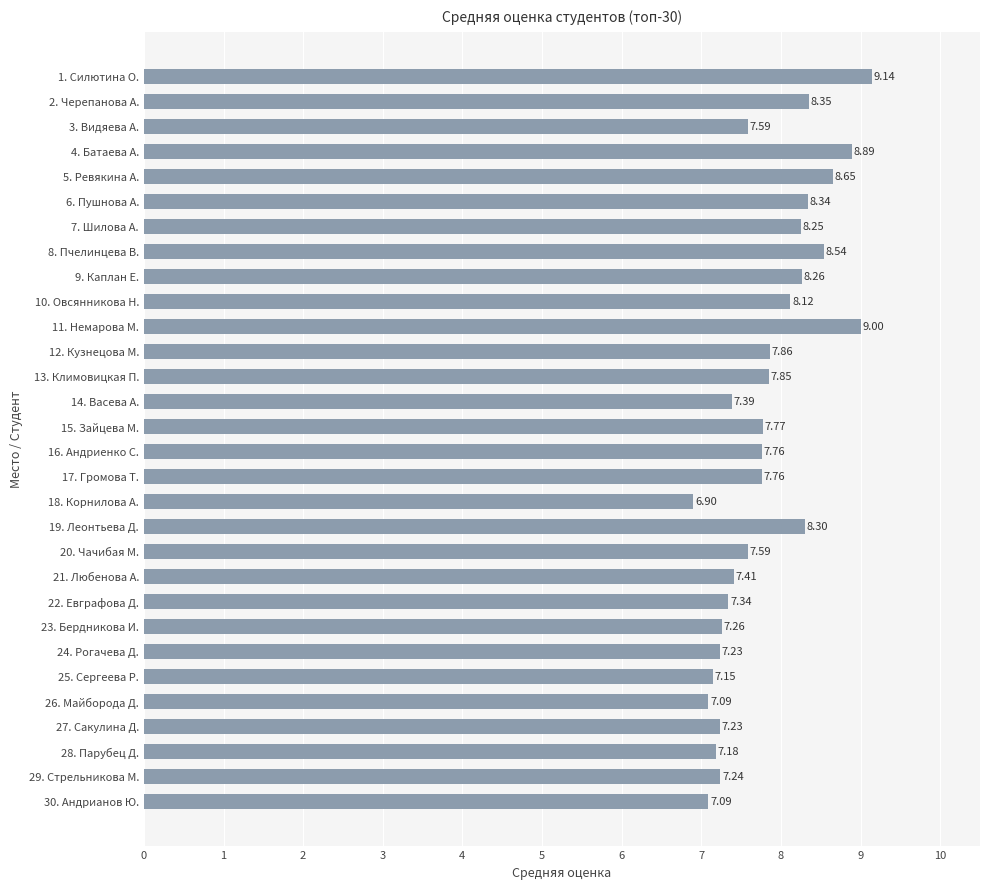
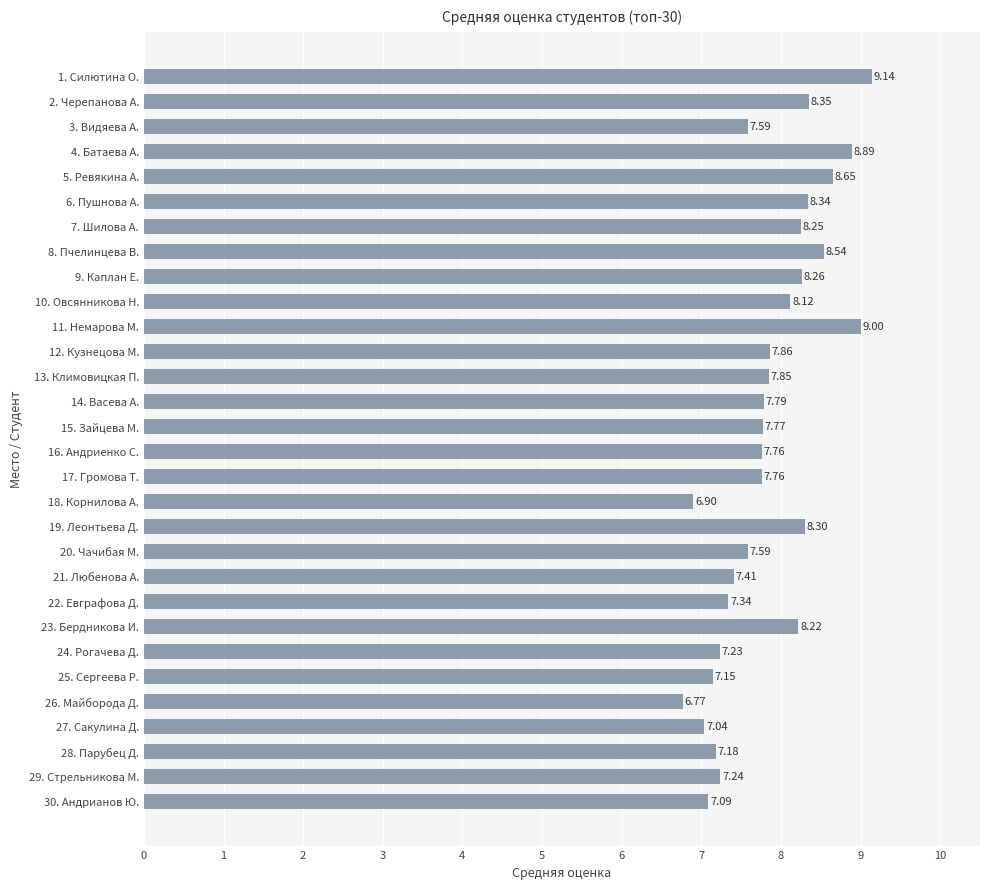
  {
    "1. Силютина О.": 9.14,
    "2. Черепанова А.": 8.35,
    "3. Видяева А.": 7.59,
    "4. Батаева А.": 8.89,
    "5. Ревякина А.": 8.65,
    "6. Пушнова А.": 8.34,
    "7. Шилова А.": 8.25,
    "8. Пчелинцева В.": 8.54,
    "9. Каплан Е.": 8.26,
    "10. Овсянникова Н.": 8.12,
    "11. Немарова М.": 9.00,
    "12. Кузнецова М.": 7.86,
    "13. Климовицкая П.": 7.85,
-   "14. Васева А.": 7.39,
+   "14. Васева А.": 7.79,
    "15. Зайцева М.": 7.77,
    "16. Андриенко С.": 7.76,
    "17. Громова Т.": 7.76,
    "18. Корнилова А.": 6.90,
    "19. Леонтьева Д.": 8.30,
    "20. Чачибая М.": 7.59,
    "21. Любенова А.": 7.41,
    "22. Евграфова Д.": 7.34,
-   "23. Бердникова И.": 7.26,
+   "23. Бердникова И.": 8.22,
    "24. Рогачева Д.": 7.23,
    "25. Сергеева Р.": 7.15,
-   "26. Майборода Д.": 7.09,
-   "27. Сакулина Д.": 7.23,
+   "26. Майборода Д.": 6.77,
+   "27. Сакулина Д.": 7.04,
    "28. Парубец Д.": 7.18,
    "29. Стрельникова М.": 7.24,
    "30. Андрианов Ю.": 7.09
  }
